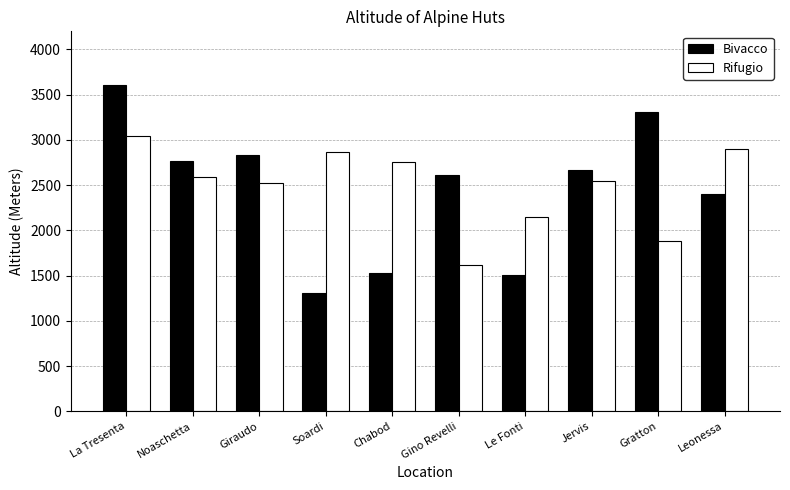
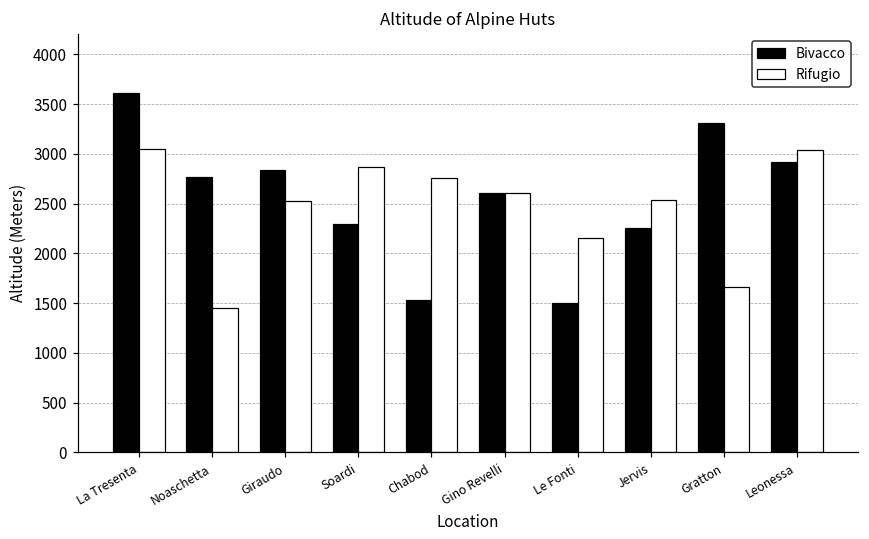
  {
    "Bivacco": {
      "La Tresenta": 3600,
      "Noaschetta": 2800,
      "Giraudo": 2800,
-     "Soardi": 1300,
+     "Soardi": 2300,
      "Chabod": 1500,
      "Gino Revelli": 2600,
      "Le Fonti": 1500,
-     "Jervis": 2700,
+     "Jervis": 2300,
      "Gratton": 3300,
-     "Leonessa": 2400
+     "Leonessa": 2900
    },
    "Rifugio": {
      "La Tresenta": 3000,
-     "Noaschetta": 2600,
+     "Noaschetta": 1400,
      "Giraudo": 2500,
      "Soardi": 2900,
      "Chabod": 2800,
-     "Gino Revelli": 1600,
+     "Gino Revelli": 2600,
      "Le Fonti": 2200,
      "Jervis": 2500,
-     "Gratton": 1900,
-     "Leonessa": 2900
+     "Gratton": 1700,
+     "Leonessa": 3000
    }
  }
